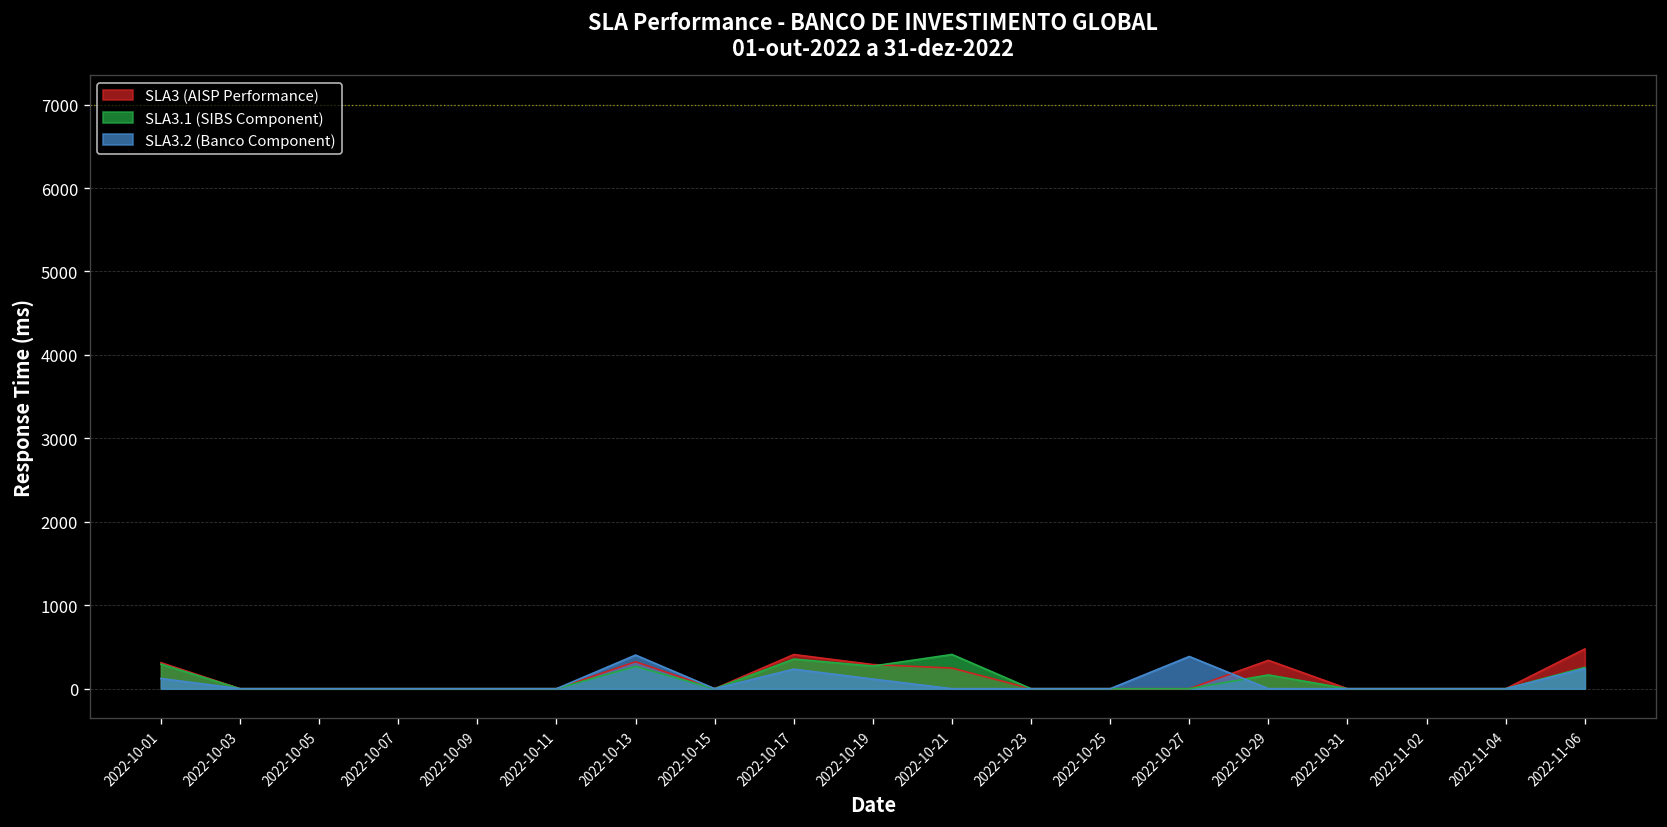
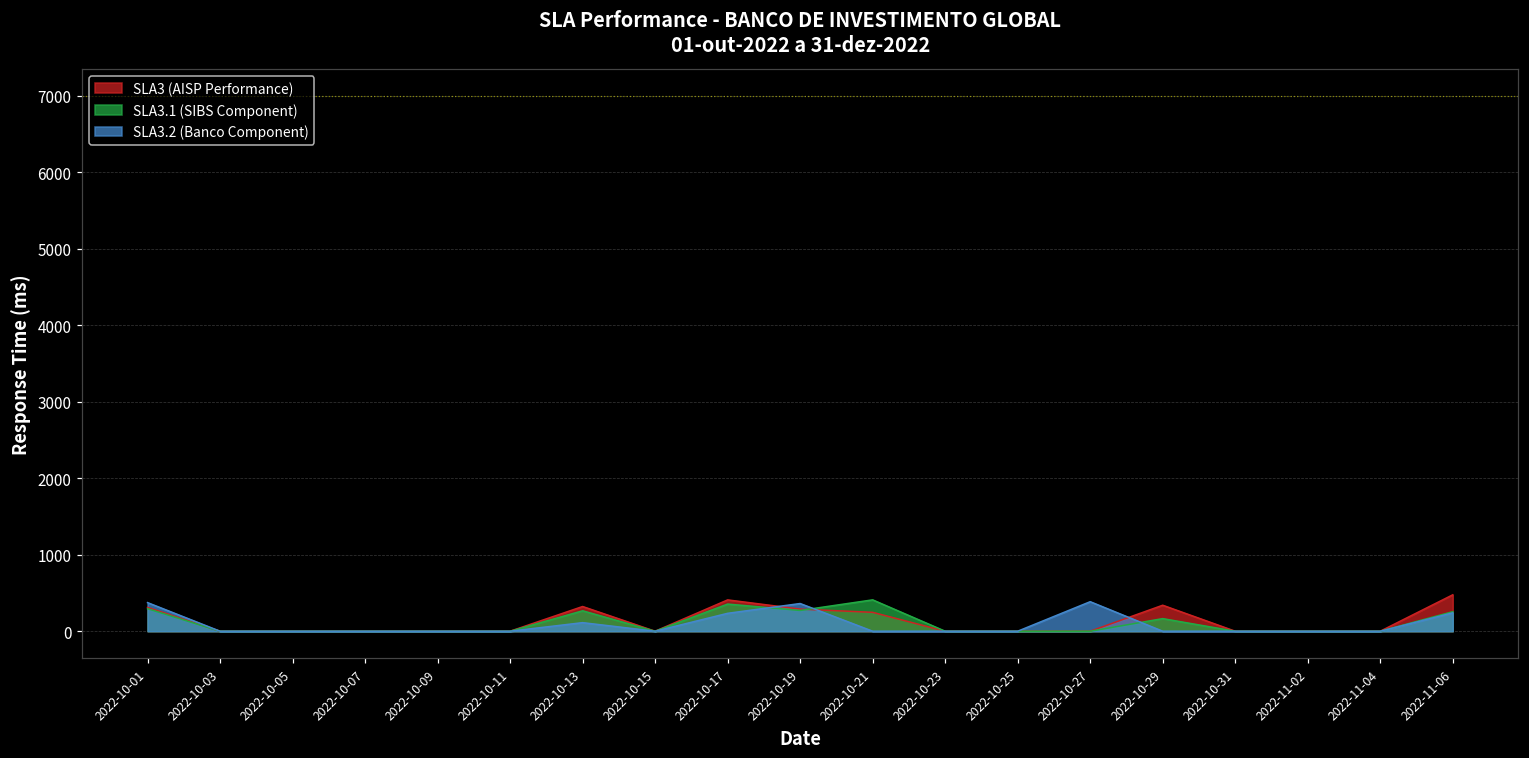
  {
    "SLA3 (AISP Performance)": {
      "2022-10-13": 300,
      "2022-10-17": 400,
      "2022-10-21": 200,
      "2022-10-29": 300,
      "2022-11-06": 500
    },
    "SLA3.1 (SIBS Component)": {
      "2022-10-13": 300,
      "2022-10-17": 400,
      "2022-10-21": 400,
      "2022-10-29": 200
    },
    "SLA3.2 (Banco Component)": {
-     "2022-10-01": 100,
-     "2022-10-13": 400,
+     "2022-10-01": 400,
+     "2022-10-13": 100,
      "2022-10-17": 200,
-     "2022-10-19": 100,
+     "2022-10-19": 400,
      "2022-10-21": 0,
      "2022-10-27": 400,
      "2022-10-29": 0
    }
  }
